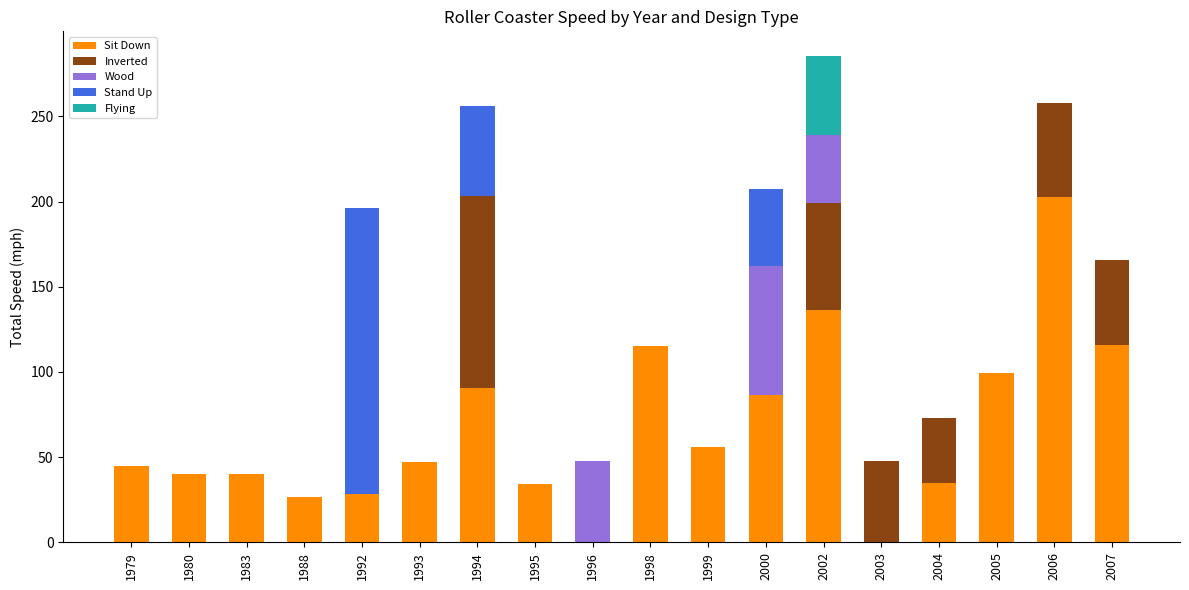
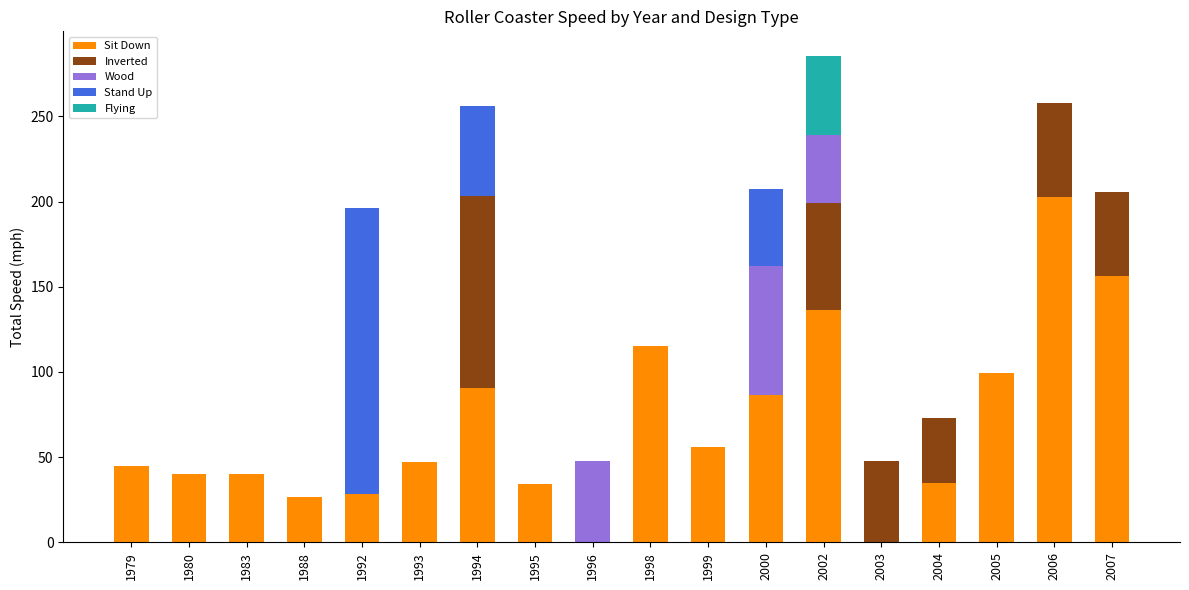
  {
    "Sit Down": {
      "1979": 45,
      "1980": 40,
      "1983": 40,
      "1988": 27,
      "1992": 29,
      "1993": 47,
      "1994": 90,
      "1995": 34,
      "1996": 0,
      "1998": 115,
      "1999": 56,
      "2000": 86,
      "2002": 136,
      "2003": 0,
      "2004": 35,
      "2005": 100,
      "2006": 203,
-     "2007": 116
+     "2007": 156
    },
    "Inverted": {
      "1979": 0,
      "1980": 0,
      "1983": 0,
      "1988": 0,
      "1992": 0,
      "1993": 0,
      "1994": 113,
      "1995": 0,
      "1996": 0,
      "1998": 0,
      "1999": 0,
      "2000": 0,
      "2002": 63,
      "2003": 48,
      "2004": 38,
      "2005": 0,
      "2006": 55,
      "2007": 50
    },
    "Wood": {
      "1979": 0,
      "1980": 0,
      "1983": 0,
      "1988": 0,
      "1992": 0,
      "1993": 0,
      "1994": 0,
      "1995": 0,
      "1996": 48,
      "1998": 0,
      "1999": 0,
      "2000": 76,
      "2002": 40,
      "2003": 0,
      "2004": 0,
      "2005": 0,
      "2006": 0,
      "2007": 0
    },
    "Stand Up": {
      "1979": 0,
      "1980": 0,
      "1983": 0,
      "1988": 0,
      "1992": 168,
      "1993": 0,
      "1994": 53,
      "1995": 0,
      "1996": 0,
      "1998": 0,
      "1999": 0,
      "2000": 45,
      "2002": 0,
      "2003": 0,
      "2004": 0,
      "2005": 0,
      "2006": 0,
      "2007": 0
    },
    "Flying": {
      "1979": 0,
      "1980": 0,
      "1983": 0,
      "1988": 0,
      "1992": 0,
      "1993": 0,
      "1994": 0,
      "1995": 0,
      "1996": 0,
      "1998": 0,
      "1999": 0,
      "2000": 0,
      "2002": 47,
      "2003": 0,
      "2004": 0,
      "2005": 0,
      "2006": 0,
      "2007": 0
    }
  }
